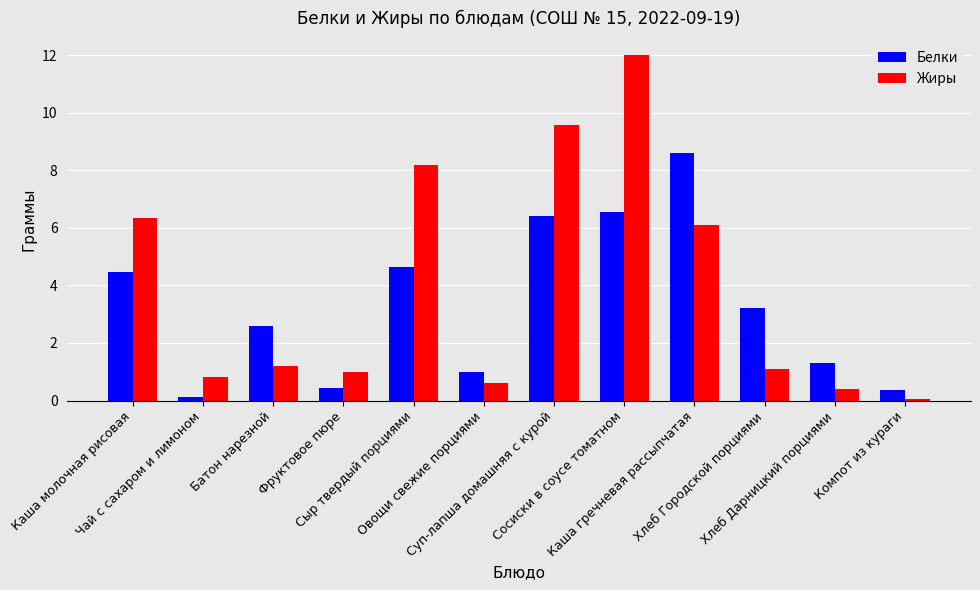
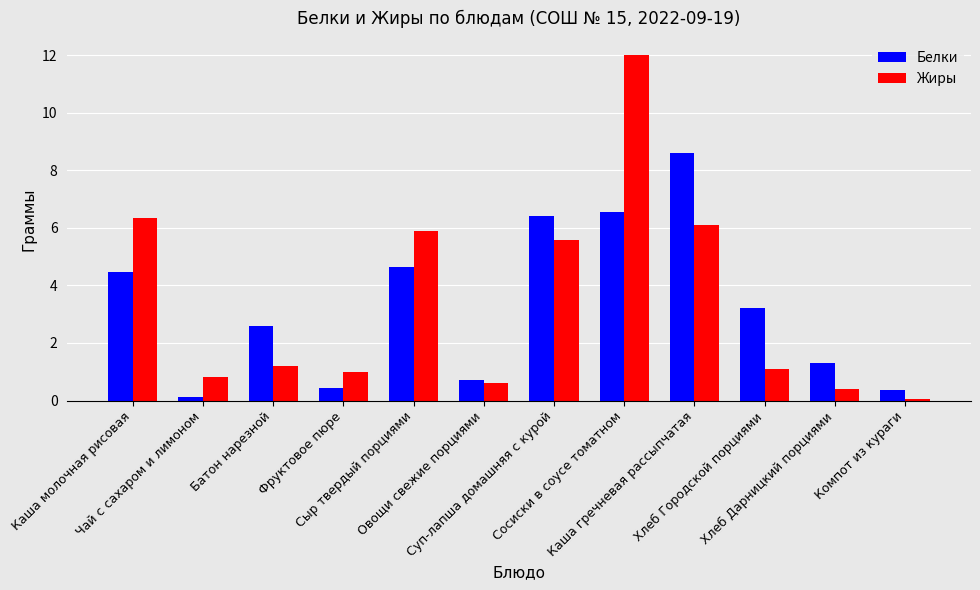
  {
    "Белки": {
      "Каша молочная рисовая": 4.5,
      "Чай с сахаром и лимоном": 0.1,
      "Батон нарезной": 2.6,
      "Фруктовое пюре": 0.5,
      "Сыр твердый порциями": 4.6,
-     "Овощи свежие порциями": 1.0,
+     "Овощи свежие порциями": 0.7,
      "Суп-лапша домашняя с курой": 6.4,
      "Сосиски в соусе томатном": 6.6,
      "Каша гречневая рассыпчатая": 8.6,
      "Хлеб Городской порциями": 3.2,
      "Хлеб Дарницкий порциями": 1.3,
      "Компот из кураги": 0.4
    },
    "Жиры": {
      "Каша молочная рисовая": 6.3,
      "Чай с сахаром и лимоном": 0.8,
      "Батон нарезной": 1.2,
      "Фруктовое пюре": 1.0,
-     "Сыр твердый порциями": 8.2,
+     "Сыр твердый порциями": 5.9,
      "Овощи свежие порциями": 0.6,
-     "Суп-лапша домашняя с курой": 9.6,
+     "Суп-лапша домашняя с курой": 5.6,
      "Сосиски в соусе томатном": 12.0,
      "Каша гречневая рассыпчатая": 6.1,
      "Хлеб Городской порциями": 1.1,
      "Хлеб Дарницкий порциями": 0.4
    }
  }
